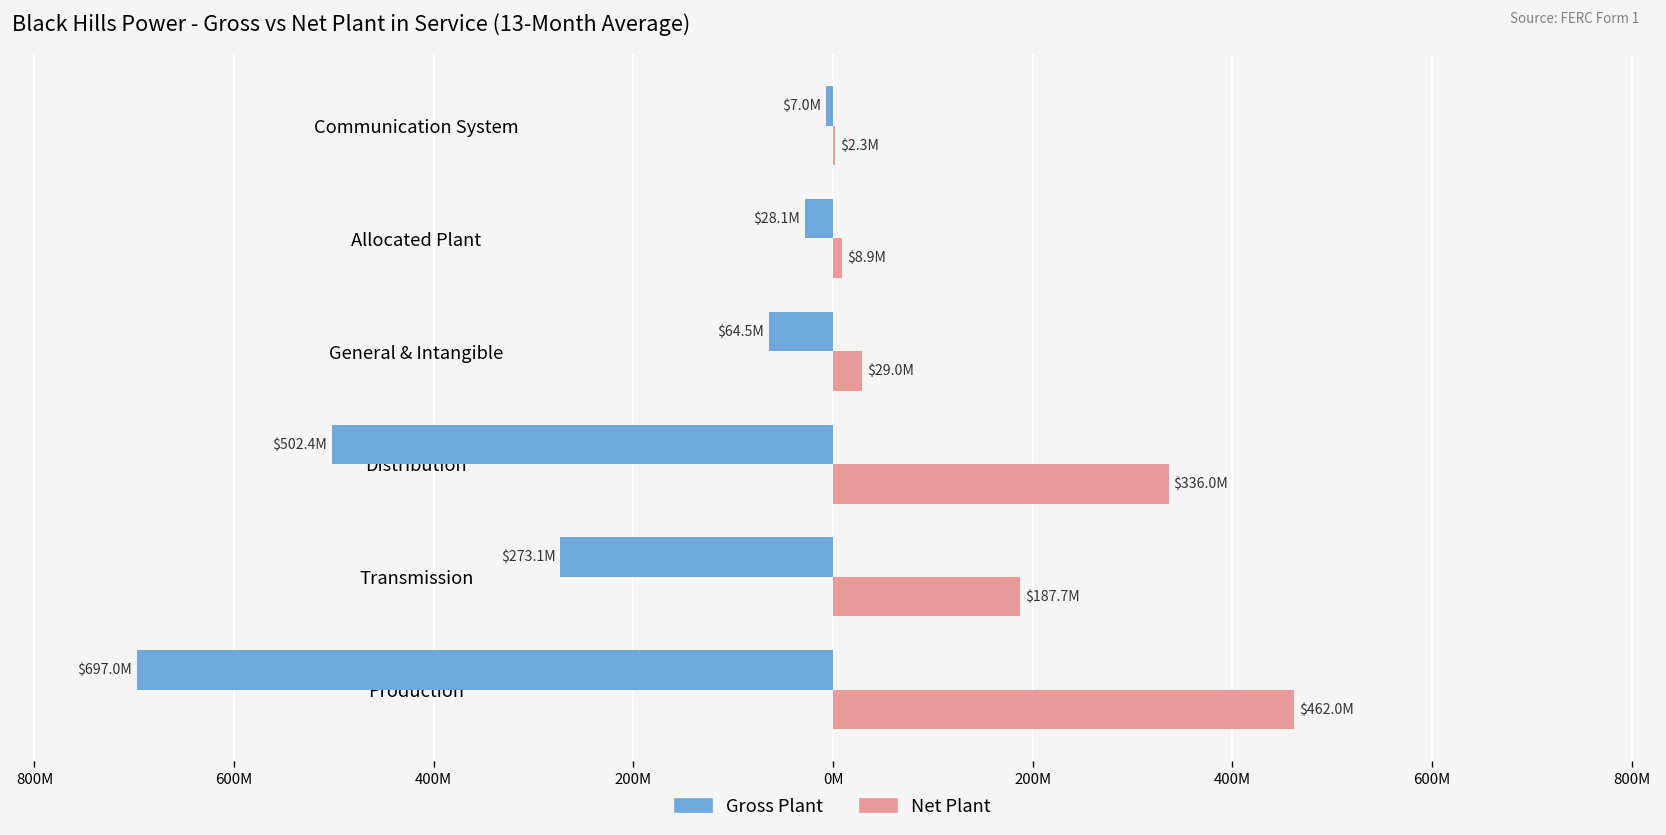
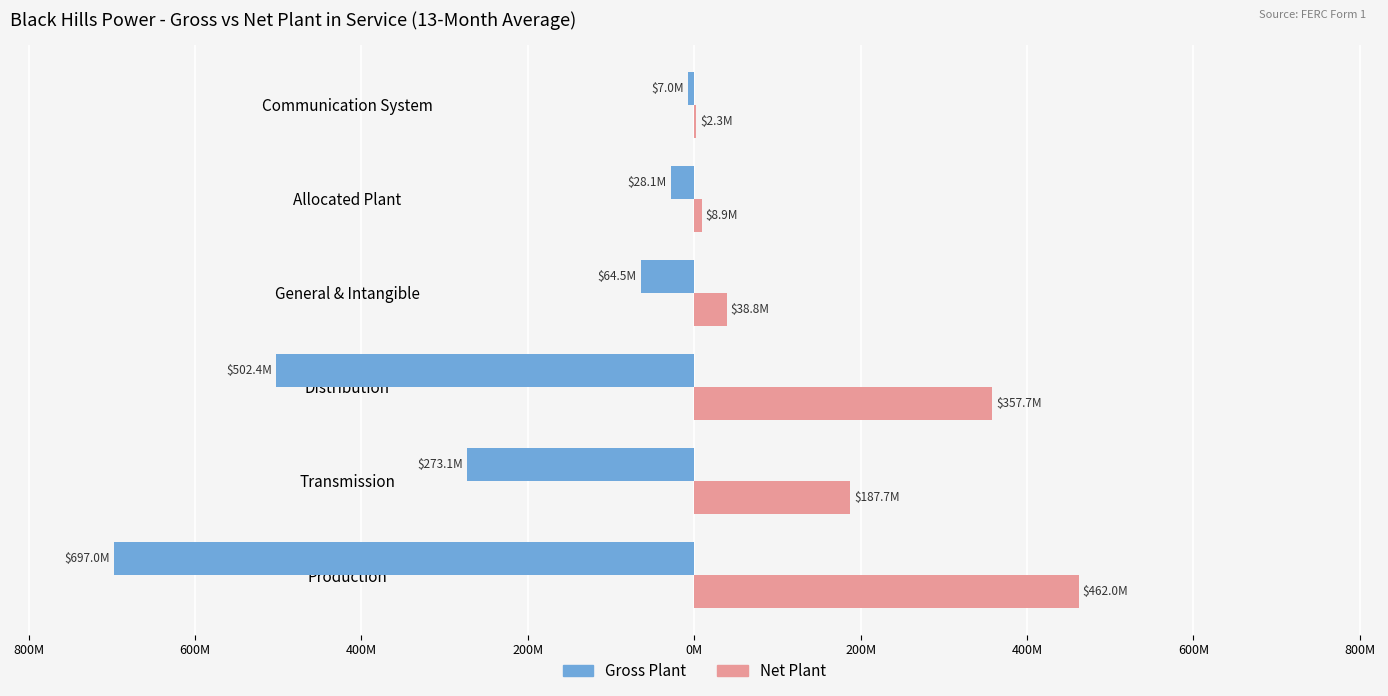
  {
    "Net Plant": {
      "Communication System": "$2.3M",
      "Allocated Plant": "$8.9M",
-     "General & Intangible": "$29.0M",
-     "Distribution": "$336.0M",
+     "General & Intangible": "$38.8M",
+     "Distribution": "$357.7M",
      "Transmission": "$187.7M",
      "Production": "$462.0M"
    }
  }
